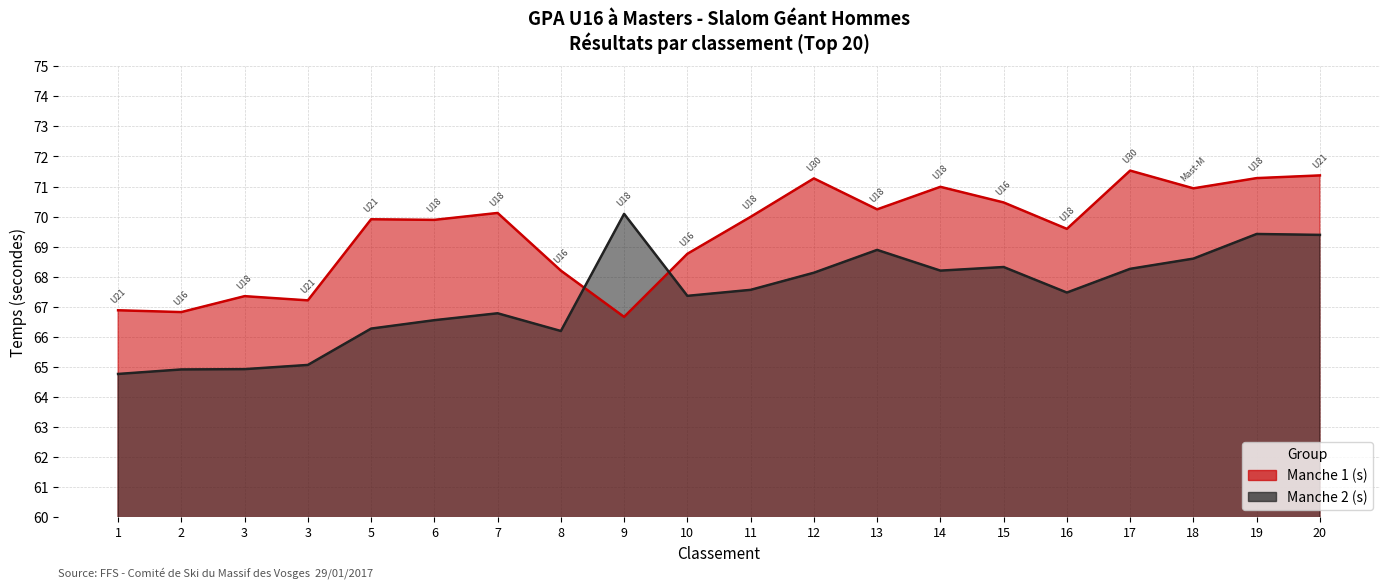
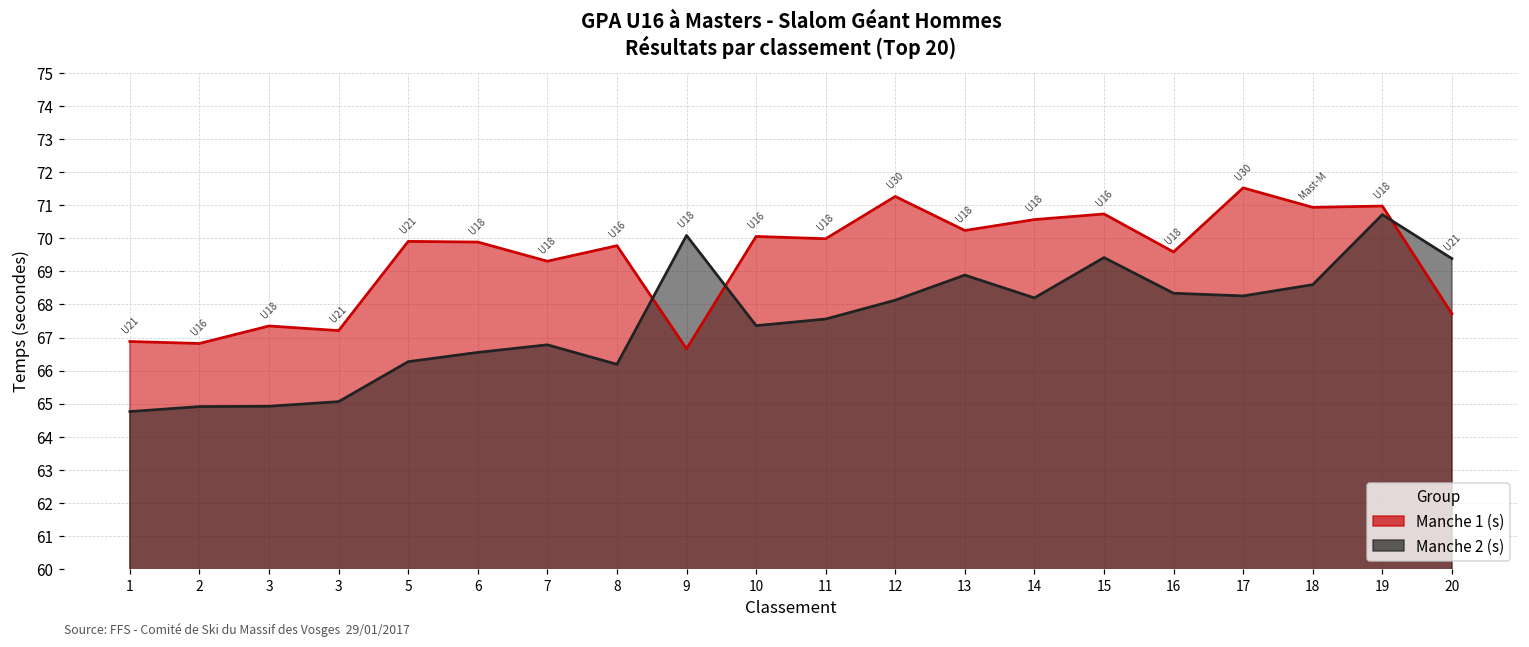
  {
    "Manche 1 (s)": {
      "1": 66.9,
      "2": 66.8,
      "5": 69.9,
      "6": 69.9,
-     "7": 70.1,
-     "8": 68.2,
+     "7": 69.3,
+     "8": 69.8,
      "9": 66.7,
-     "10": 68.8,
+     "10": 70.1,
      "11": 70.0,
      "12": 71.3,
      "13": 70.2,
-     "14": 71.0,
-     "15": 70.5,
+     "14": 70.6,
+     "15": 70.7,
      "16": 69.6,
      "17": 71.5,
      "18": 70.9,
-     "19": 71.3,
-     "20": 71.4
+     "19": 71.0,
+     "20": 67.7
    },
    "Manche 2 (s)": {
      "1": 64.8,
      "2": 64.9,
      "5": 66.3,
      "6": 66.6,
      "7": 66.8,
      "8": 66.2,
      "9": 70.1,
      "10": 67.4,
      "11": 67.6,
      "12": 68.1,
      "13": 68.9,
      "14": 68.2,
-     "15": 68.3,
-     "16": 67.5,
+     "15": 69.4,
+     "16": 68.3,
      "17": 68.3,
      "18": 68.6,
-     "19": 69.4,
+     "19": 70.7,
      "20": 69.4
    }
  }
